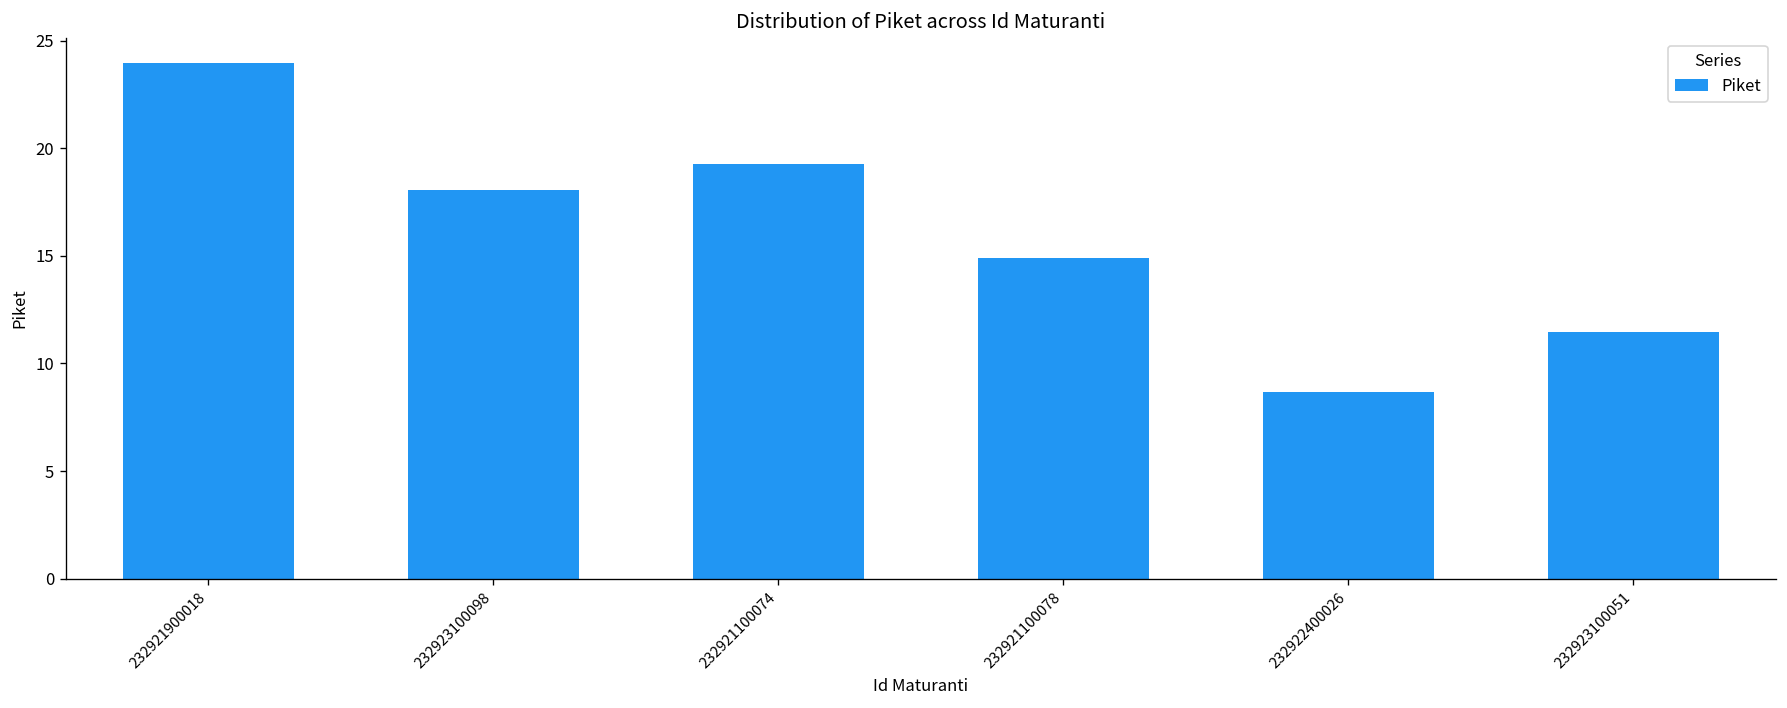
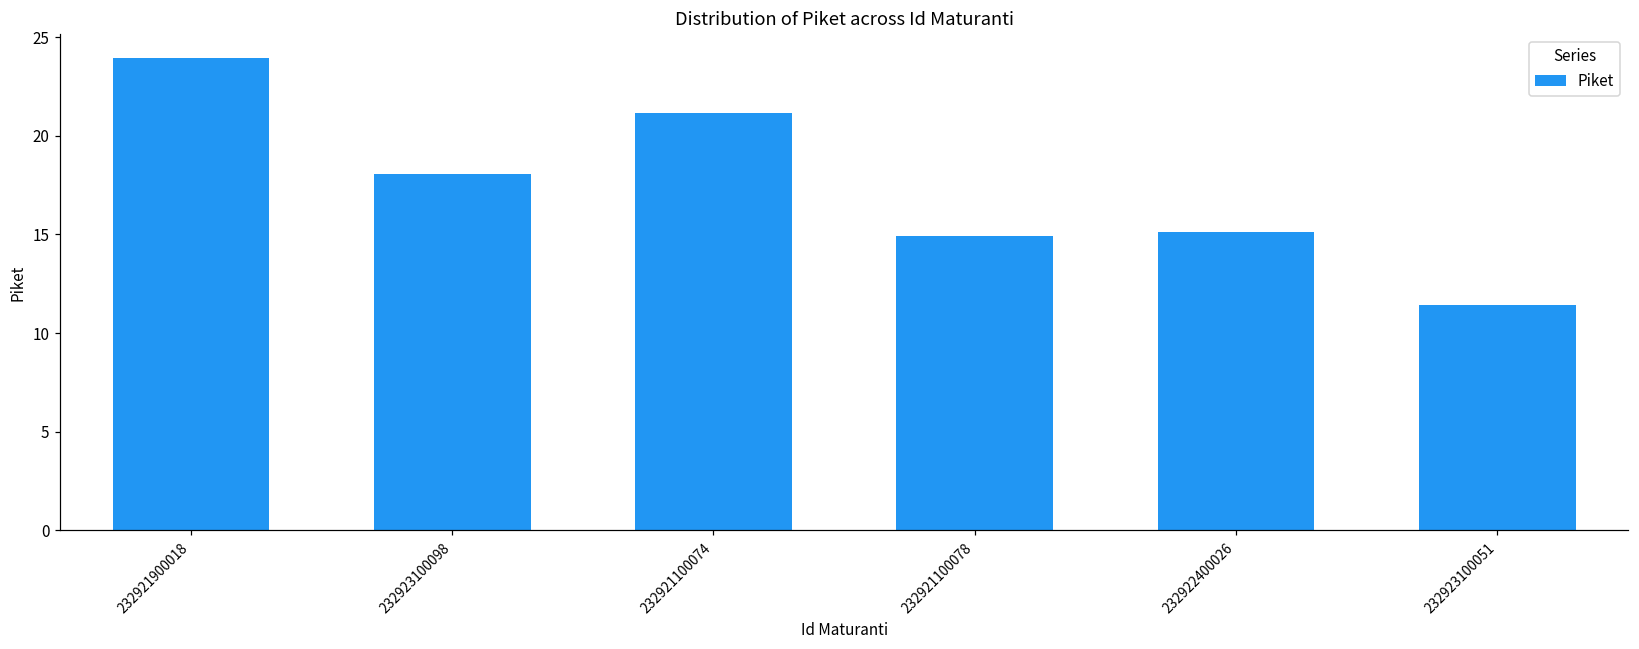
  {
    "232921900018": 23.9,
    "232923100098": 18.1,
-   "232921100074": 19.3,
+   "232921100074": 21.2,
    "232921100078": 14.9,
-   "232922400026": 8.7,
+   "232922400026": 15.1,
    "232923100051": 11.4
  }
